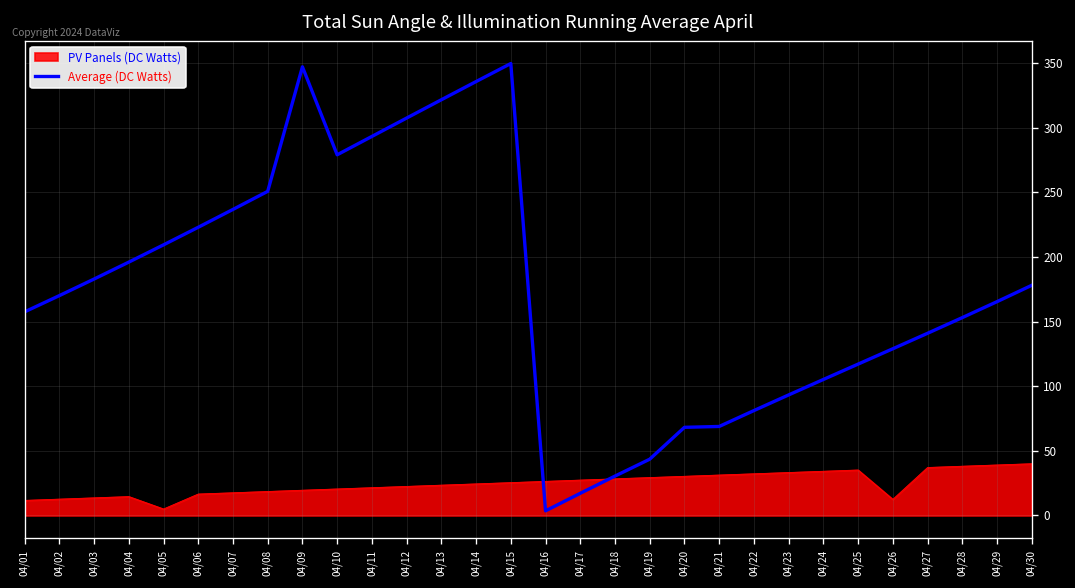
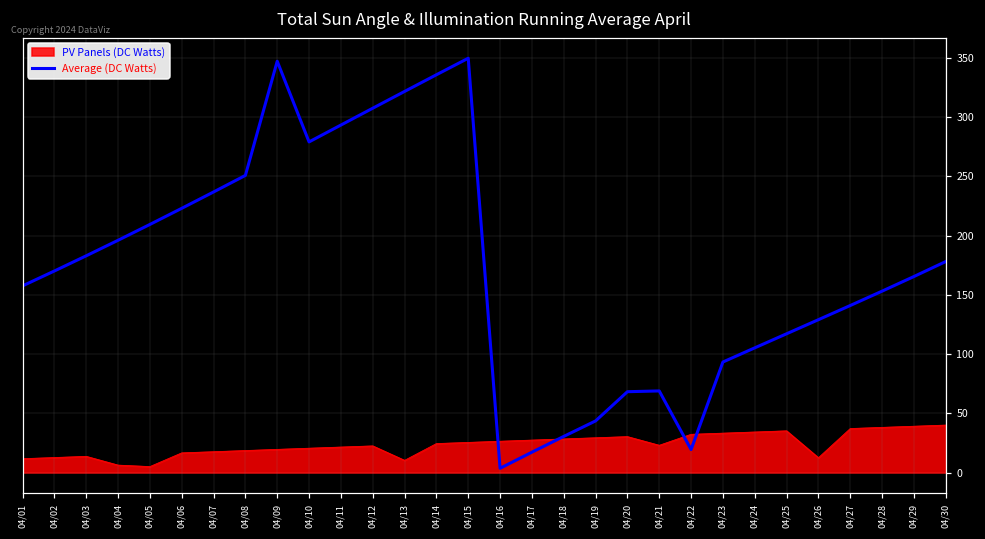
  {
    "PV Panels (DC Watts)": {
      "04/01": 12,
      "04/02": 13,
      "04/03": 14,
-     "04/04": 15,
+     "04/04": 6,
      "04/05": 5,
      "04/06": 17,
      "04/07": 18,
      "04/08": 19,
      "04/09": 20,
      "04/10": 21,
      "04/11": 22,
      "04/12": 22,
-     "04/13": 23,
+     "04/13": 10,
      "04/14": 24,
      "04/15": 25,
      "04/16": 26,
      "04/17": 27,
      "04/19": 29,
      "04/20": 30,
-     "04/21": 31,
+     "04/21": 23,
      "04/22": 32,
      "04/23": 33,
      "04/24": 34,
      "04/25": 35,
      "04/26": 13,
      "04/27": 37,
      "04/28": 38,
      "04/29": 39,
      "04/30": 40
    },
    "Average (DC Watts)": {
      "04/01": 158,
      "04/02": 170,
      "04/03": 183,
      "04/04": 196,
      "04/05": 209,
      "04/06": 223,
      "04/07": 237,
      "04/08": 251,
      "04/09": 347,
      "04/10": 279,
      "04/11": 293,
      "04/12": 308,
      "04/13": 322,
      "04/14": 336,
      "04/15": 350,
      "04/16": 4,
      "04/17": 17,
      "04/19": 44,
      "04/20": 68,
      "04/21": 69,
-     "04/22": 81,
+     "04/22": 19,
      "04/23": 93,
      "04/24": 105,
      "04/25": 117,
      "04/26": 129,
      "04/27": 141,
      "04/28": 153,
      "04/29": 166,
      "04/30": 178
    }
  }
